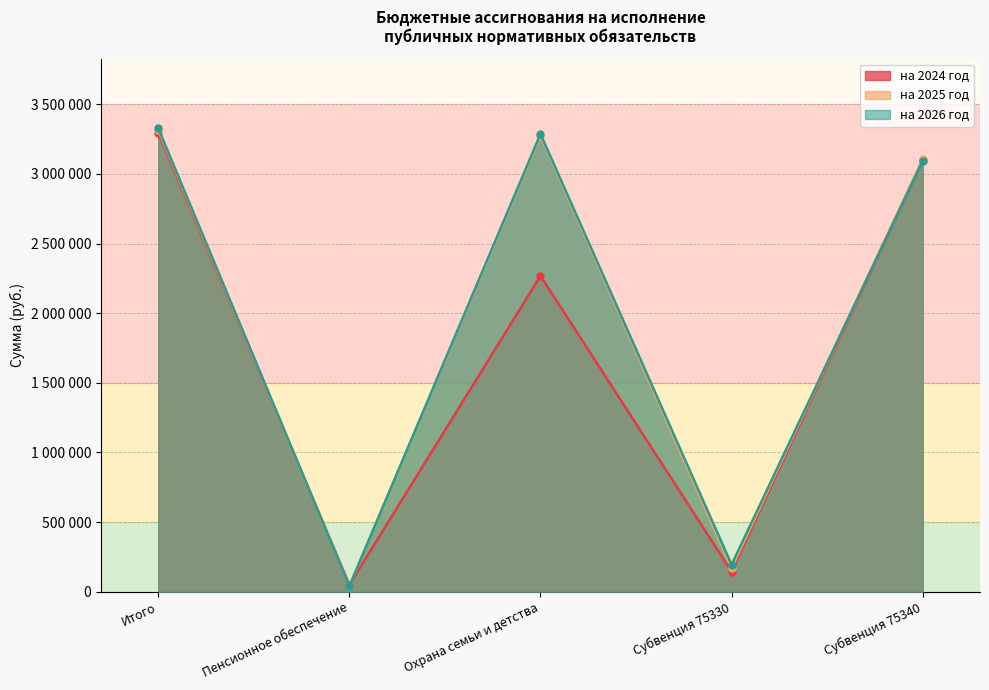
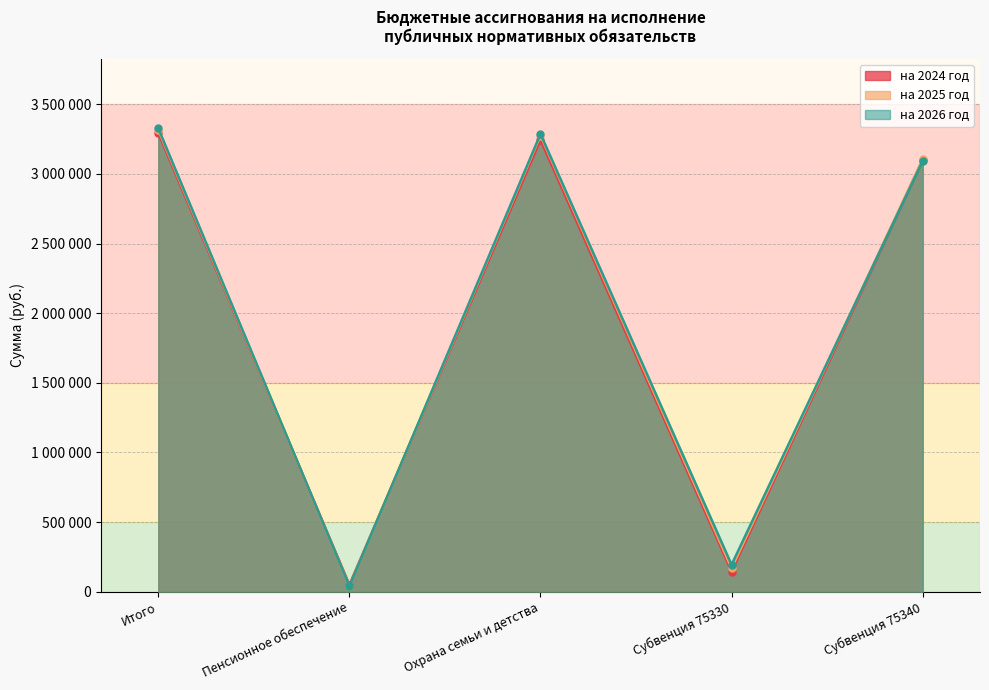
  {
    "на 2024 год": {
      "Итого": 3290000,
-     "Охрана семьи и детства": 2270000,
+     "Охрана семьи и детства": 3240000,
      "Субвенция 75330": 140000
    },
    "на 2025 год": {
      "Субвенция 75330": 170000
    },
    "на 2026 год": {
      "Субвенция 75330": 190000
    }
  }
